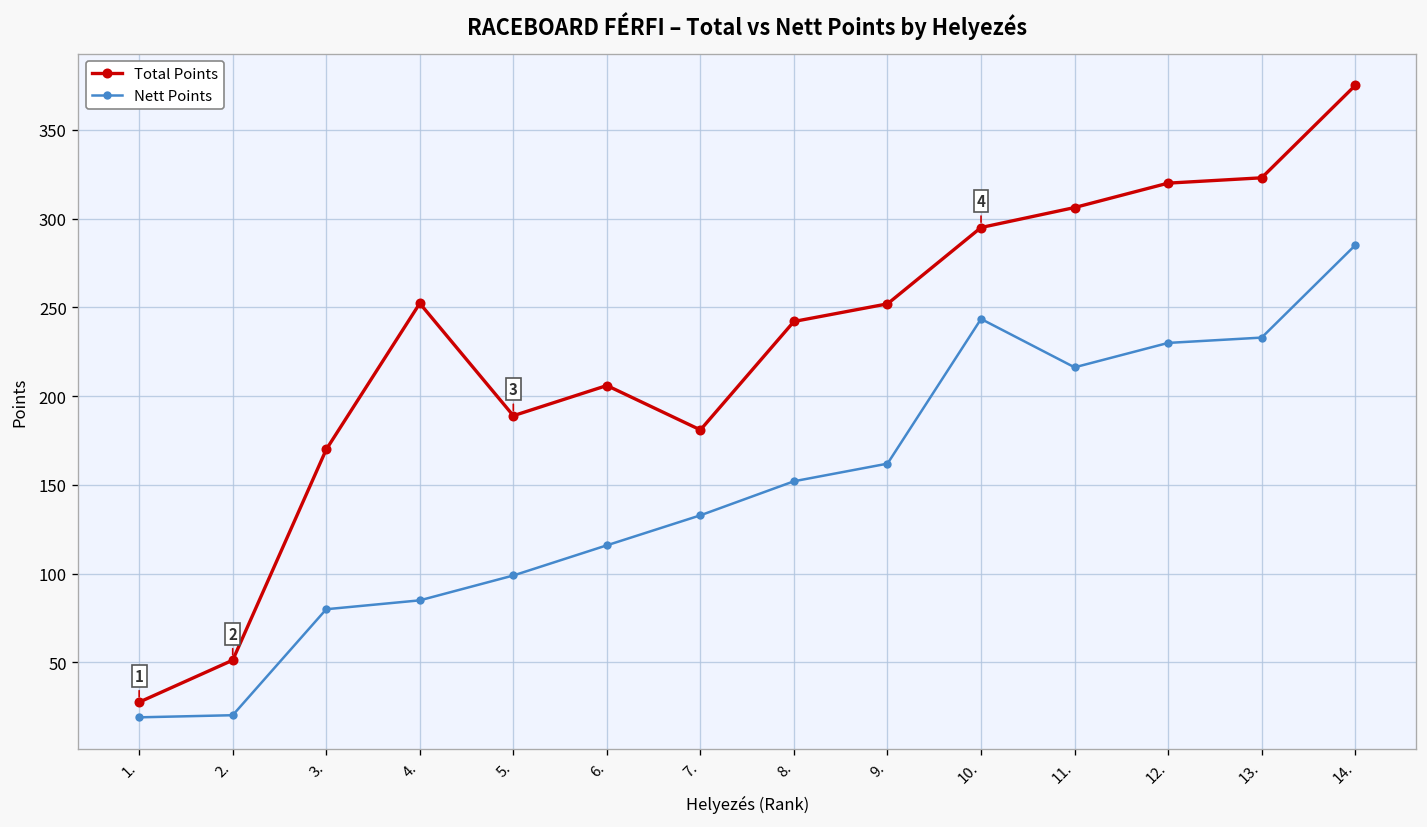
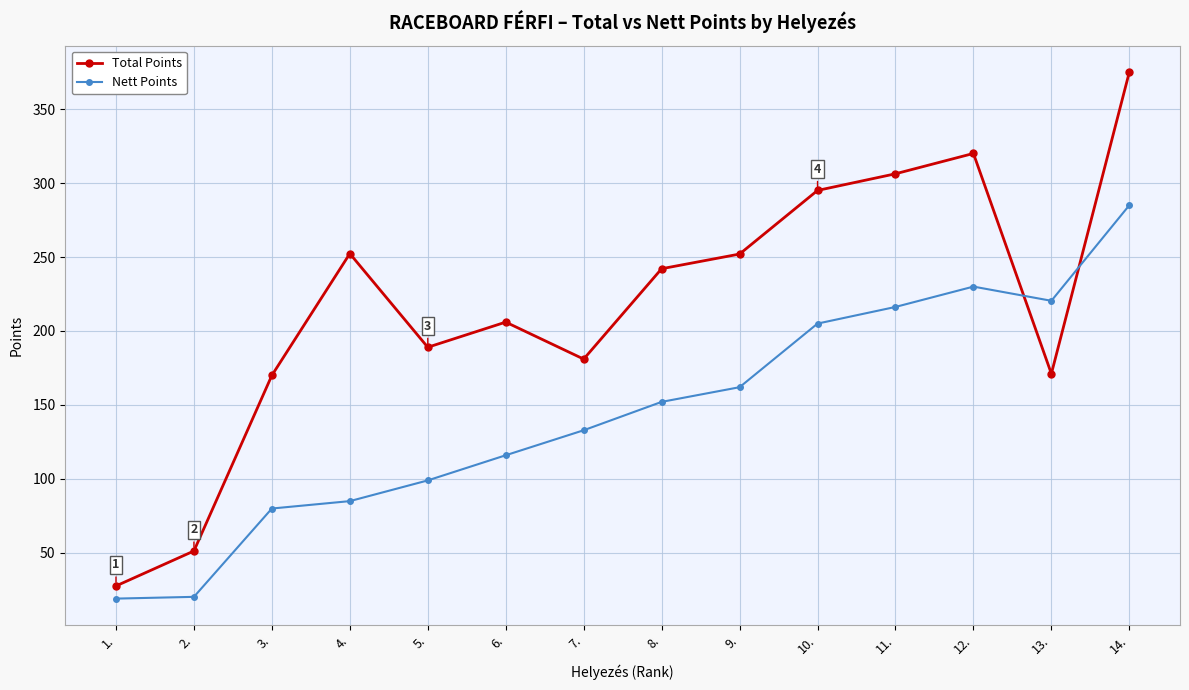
  {
    "Total Points": {
      "3.": 170,
      "4.": 252,
      "6.": 206,
      "7.": 181,
      "8.": 242,
      "9.": 252,
      "11.": 306,
      "12.": 320,
-     "13.": 323,
+     "13.": 171,
      "14.": 375
    },
    "Nett Points": {
      "1.": 19,
      "2.": 20,
      "3.": 80,
      "4.": 85,
      "5.": 99,
      "6.": 116,
      "7.": 133,
      "8.": 152,
      "9.": 162,
-     "10.": 244,
+     "10.": 205,
      "11.": 216,
      "12.": 230,
-     "13.": 233,
+     "13.": 220,
      "14.": 285
    }
  }
